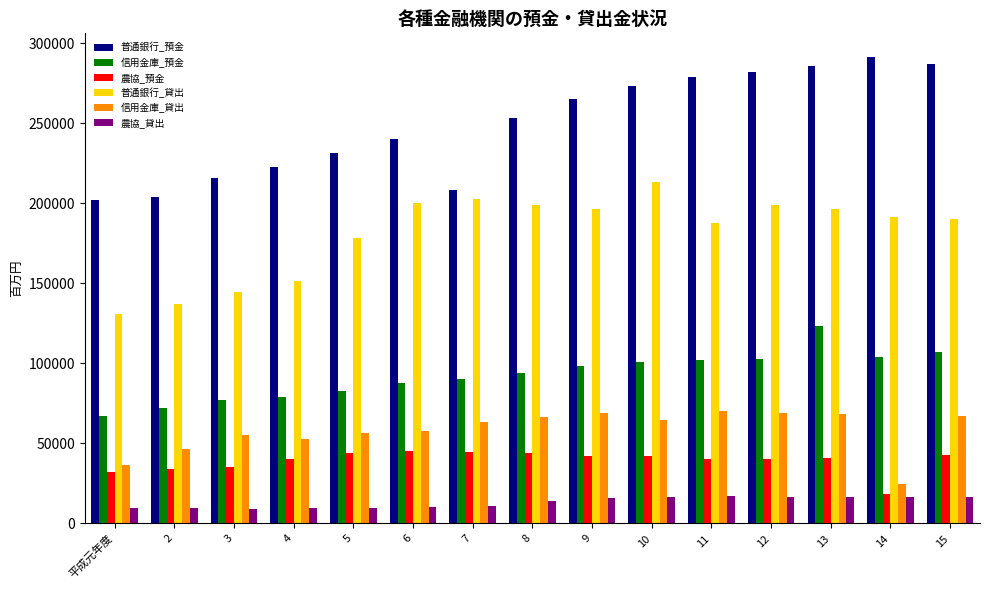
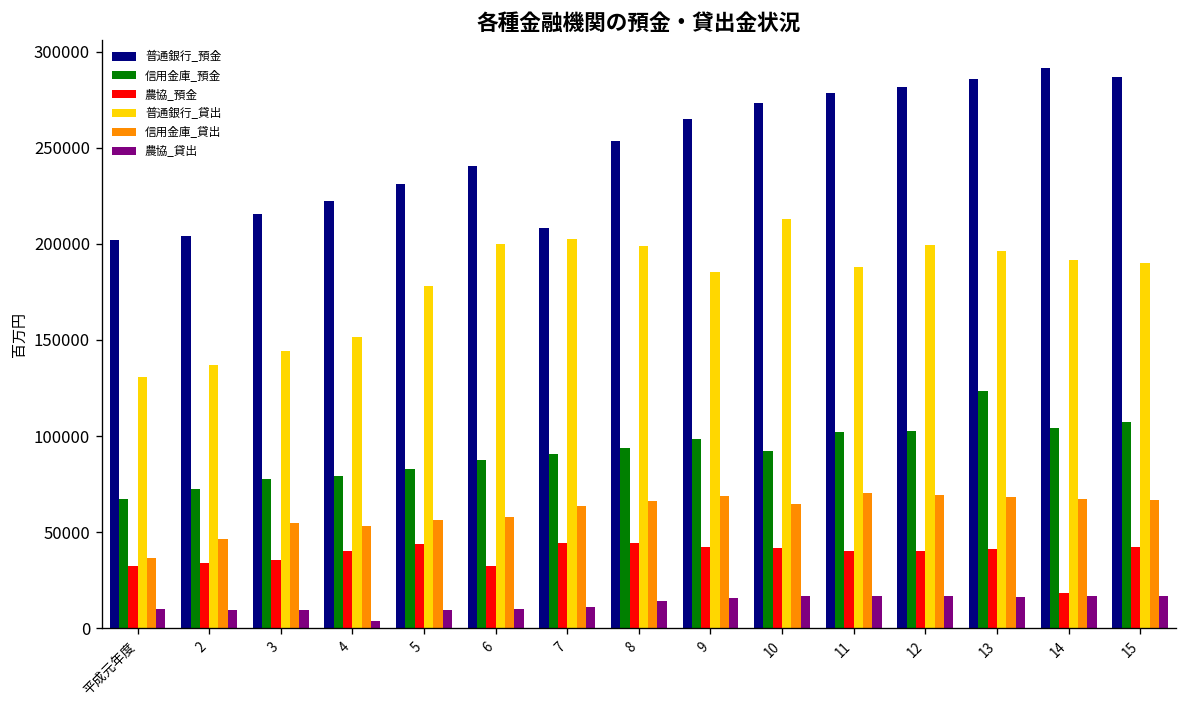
  {
    "普通銀行_預金": {
      "平成元年度": 202000,
      "2": 204000,
      "3": 216000,
      "4": 223000,
      "5": 231000,
      "6": 240000,
      "7": 208000,
      "8": 253000,
      "9": 265000,
      "10": 273000,
      "11": 279000,
      "12": 282000,
      "13": 286000,
      "14": 292000,
      "15": 287000
    },
    "信用金庫_預金": {
      "平成元年度": 67000,
      "2": 72000,
      "3": 77000,
      "4": 79000,
      "5": 83000,
      "6": 88000,
      "7": 91000,
      "8": 94000,
      "9": 98000,
-     "10": 101000,
+     "10": 92000,
      "11": 102000,
      "12": 102000,
      "13": 123000,
      "14": 104000,
      "15": 107000
    },
    "農協_預金": {
      "平成元年度": 32000,
      "2": 34000,
      "3": 36000,
      "4": 40000,
      "5": 44000,
-     "6": 45000,
+     "6": 32000,
      "7": 44000,
      "8": 44000,
      "9": 42000,
      "10": 42000,
      "11": 40000,
      "12": 40000,
      "13": 41000,
      "14": 18000,
      "15": 42000
    },
    "普通銀行_貸出": {
      "平成元年度": 131000,
      "2": 137000,
      "3": 144000,
      "4": 151000,
      "5": 178000,
      "6": 200000,
      "7": 203000,
      "8": 199000,
-     "9": 196000,
+     "9": 185000,
      "10": 213000,
      "11": 188000,
      "12": 199000,
      "13": 197000,
      "14": 192000,
      "15": 190000
    },
    "信用金庫_貸出": {
      "平成元年度": 36000,
      "2": 46000,
      "3": 55000,
      "4": 53000,
      "5": 56000,
      "6": 58000,
      "7": 64000,
      "8": 66000,
      "9": 69000,
      "10": 65000,
      "11": 71000,
      "12": 69000,
      "13": 68000,
-     "14": 25000,
+     "14": 67000,
      "15": 67000
    },
    "農協_貸出": {
      "平成元年度": 10000,
      "2": 10000,
      "3": 9000,
-     "4": 10000,
+     "4": 4000,
      "5": 10000,
      "6": 10000,
      "7": 11000,
      "8": 14000,
      "9": 16000,
      "10": 17000,
      "11": 17000,
      "12": 17000,
      "13": 16000,
      "14": 17000,
      "15": 17000
    }
  }
